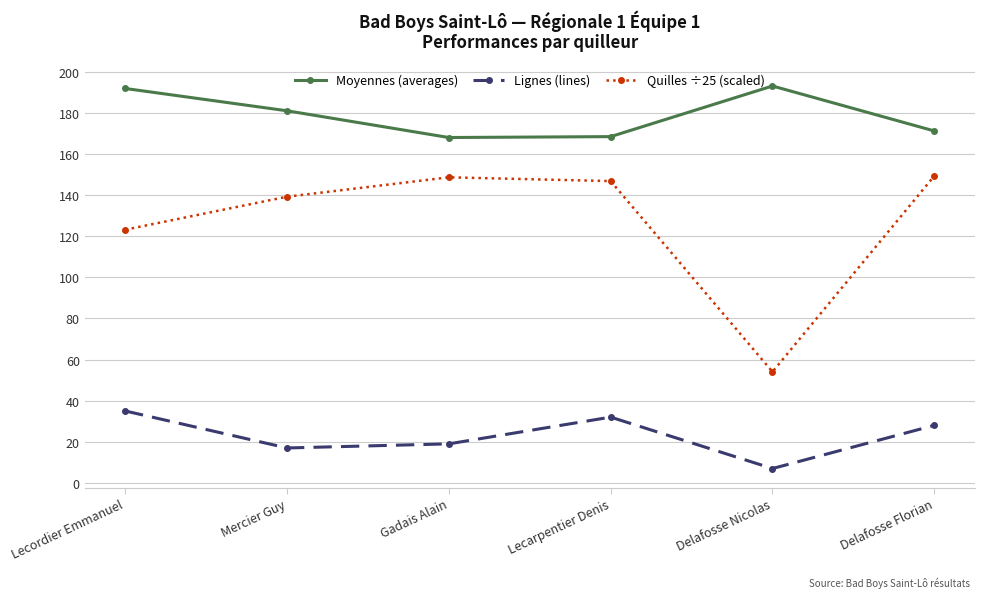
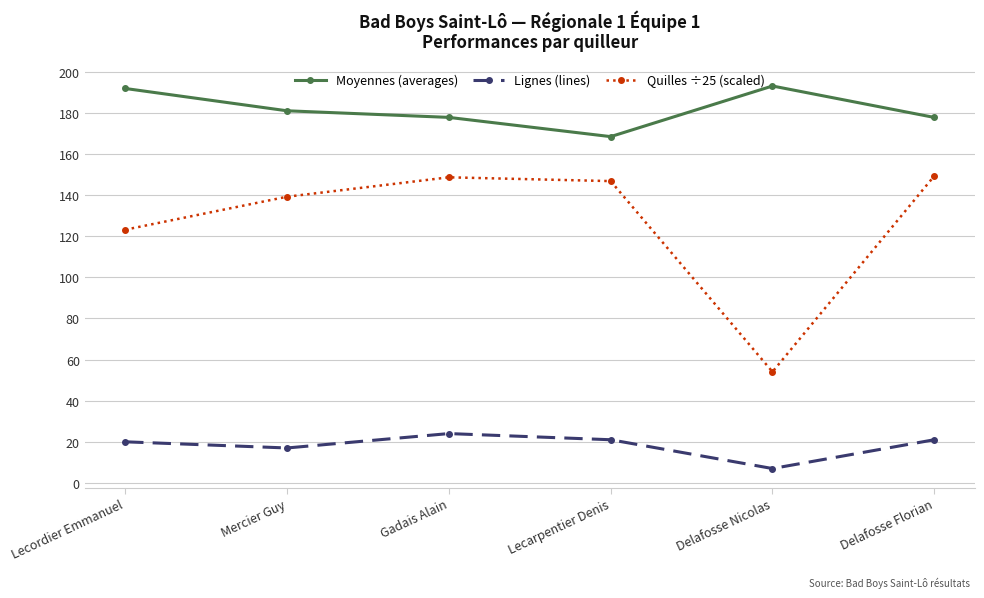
  {
    "Moyennes (averages)": {
      "Lecordier Emmanuel": 192,
      "Mercier Guy": 181,
-     "Gadais Alain": 168,
+     "Gadais Alain": 178,
      "Lecarpentier Denis": 168,
      "Delafosse Nicolas": 193,
-     "Delafosse Florian": 171
+     "Delafosse Florian": 178
    },
    "Lignes (lines)": {
-     "Lecordier Emmanuel": 35,
+     "Lecordier Emmanuel": 20,
      "Mercier Guy": 17,
-     "Gadais Alain": 19,
-     "Lecarpentier Denis": 32,
+     "Gadais Alain": 24,
+     "Lecarpentier Denis": 21,
      "Delafosse Nicolas": 7,
-     "Delafosse Florian": 28
+     "Delafosse Florian": 21
    },
    "Quilles ÷25 (scaled)": {
      "Lecordier Emmanuel": 123,
      "Mercier Guy": 139,
      "Gadais Alain": 149,
      "Lecarpentier Denis": 147,
      "Delafosse Nicolas": 54,
      "Delafosse Florian": 149
    }
  }
